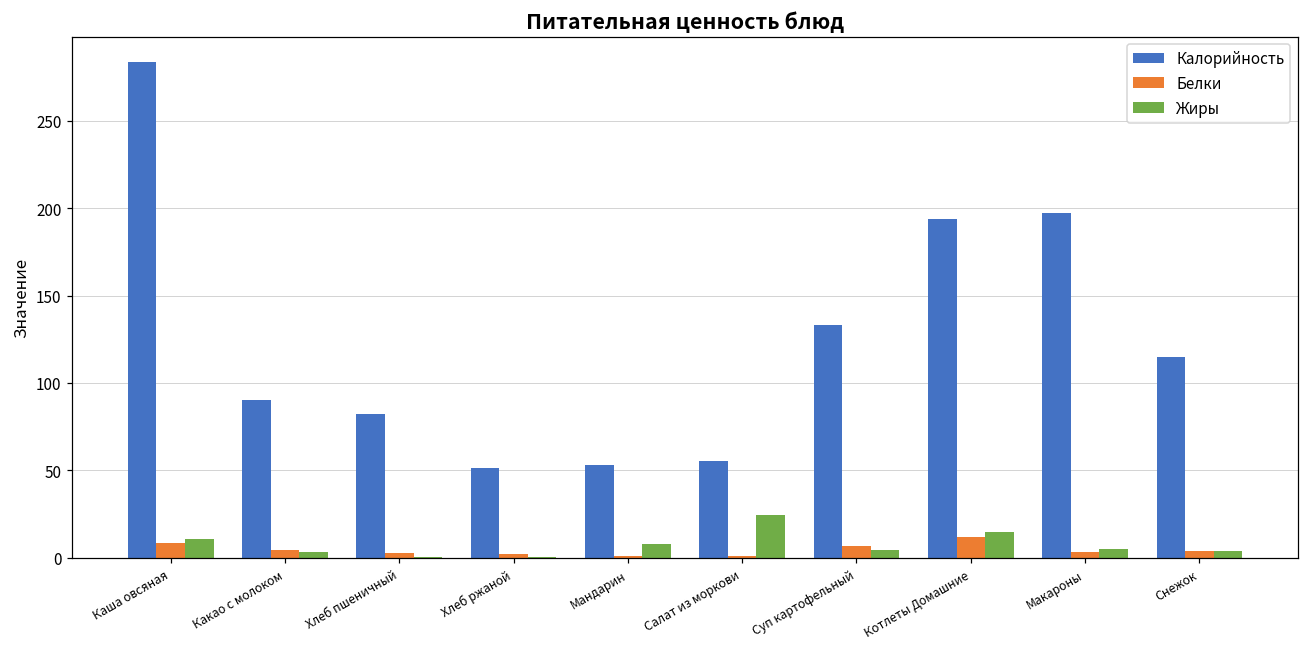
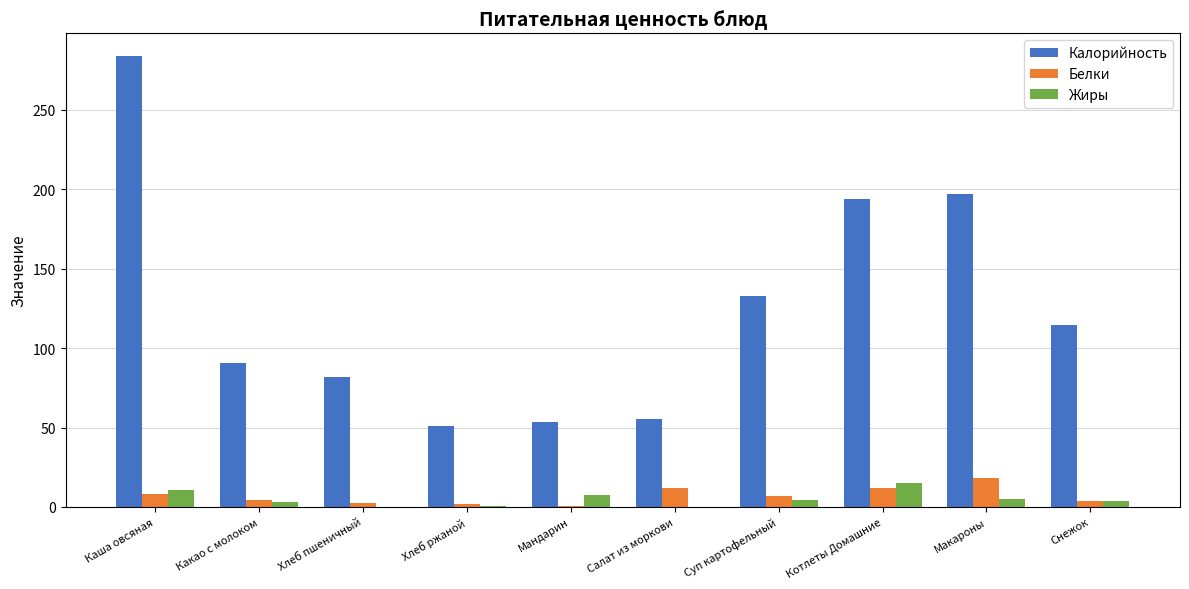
  {
    "Калорийность": {
      "Каша овсяная": 284,
      "Какао с молоком": 90,
      "Хлеб пшеничный": 82,
      "Хлеб ржаной": 51,
      "Мандарин": 53,
      "Салат из моркови": 56,
      "Суп картофельный": 133,
      "Котлеты Домашние": 194,
      "Макароны": 197,
      "Снежок": 115
    },
    "Белки": {
      "Каша овсяная": 8,
      "Какао с молоком": 4,
      "Хлеб пшеничный": 3,
      "Хлеб ржаной": 2,
-     "Салат из моркови": 1,
+     "Салат из моркови": 12,
      "Суп картофельный": 7,
      "Котлеты Домашние": 12,
-     "Макароны": 4,
+     "Макароны": 18,
      "Снежок": 4
    },
    "Жиры": {
      "Каша овсяная": 11,
      "Какао с молоком": 3,
      "Мандарин": 8,
-     "Салат из моркови": 25,
+     "Салат из моркови": 0,
      "Суп картофельный": 5,
      "Котлеты Домашние": 15,
      "Макароны": 5,
      "Снежок": 4
    }
  }
